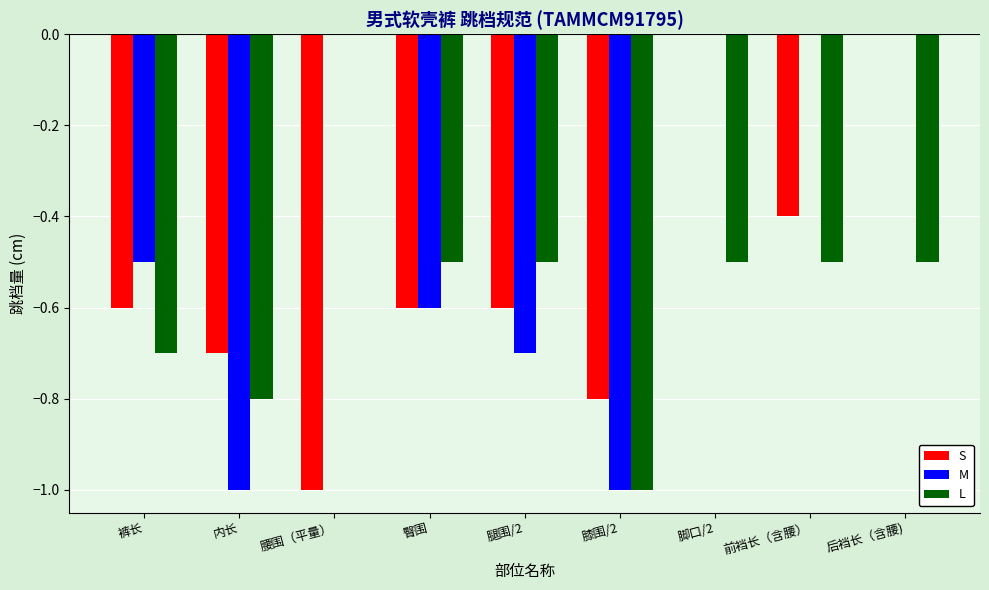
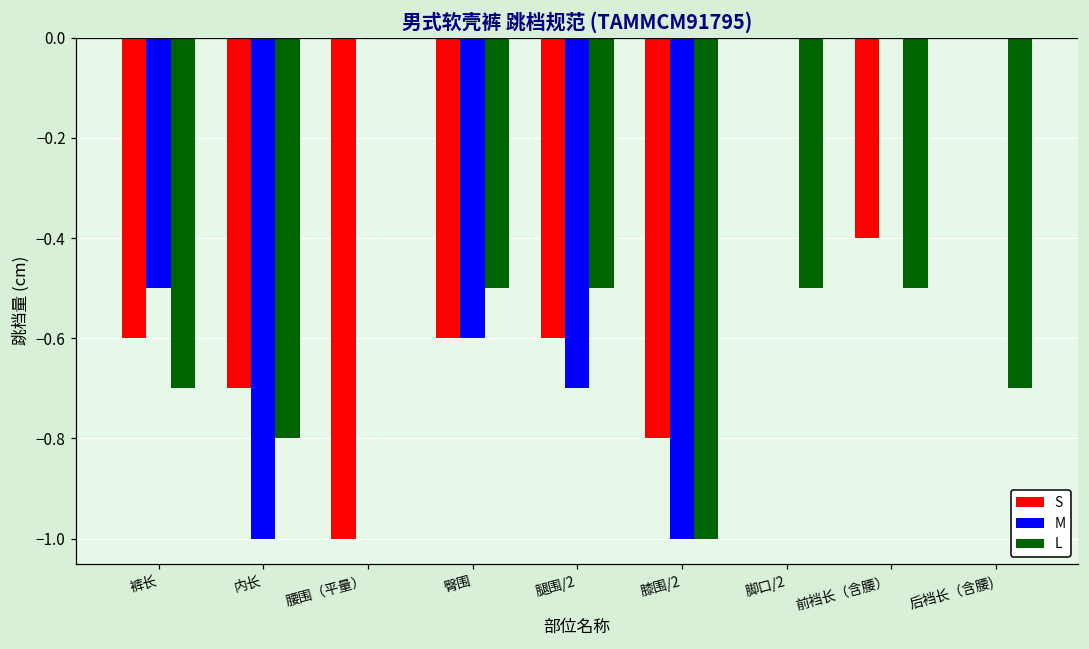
  {
    "S": {
      "裤长": -0.6,
      "内长": -0.7,
      "腰围（平量）": -1.0,
      "臀围": -0.6,
      "腿围/2": -0.6,
      "膝围/2": -0.8,
      "脚口/2": 0.0,
      "前裆长（含腰）": -0.4,
      "后裆长（含腰)": 0.0
    },
    "M": {
      "裤长": -0.5,
      "内长": -1.0,
      "腰围（平量）": 0.0,
      "臀围": -0.6,
      "腿围/2": -0.7,
      "膝围/2": -1.0,
      "脚口/2": 0.0,
      "前裆长（含腰）": 0.0,
      "后裆长（含腰)": 0.0
    },
    "L": {
      "裤长": -0.7,
      "内长": -0.8,
      "腰围（平量）": 0.0,
      "臀围": -0.5,
      "腿围/2": -0.5,
      "膝围/2": -1.0,
      "脚口/2": -0.5,
      "前裆长（含腰）": -0.5,
-     "后裆长（含腰)": -0.5
+     "后裆长（含腰)": -0.7
    }
  }
